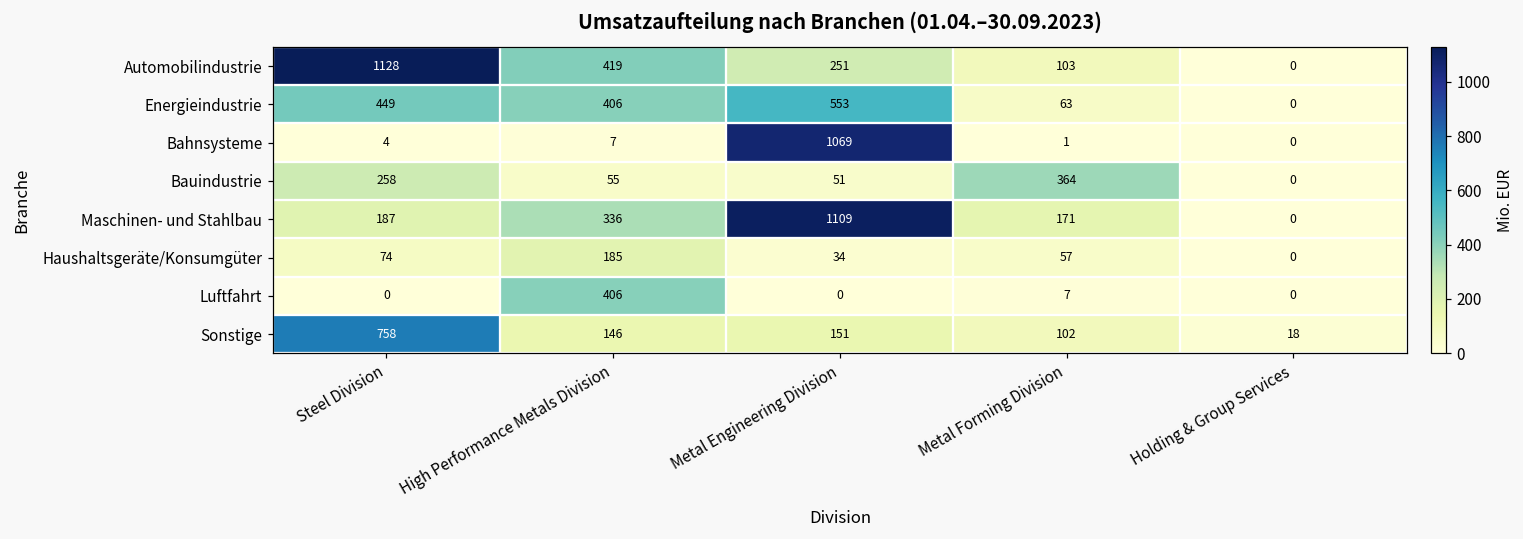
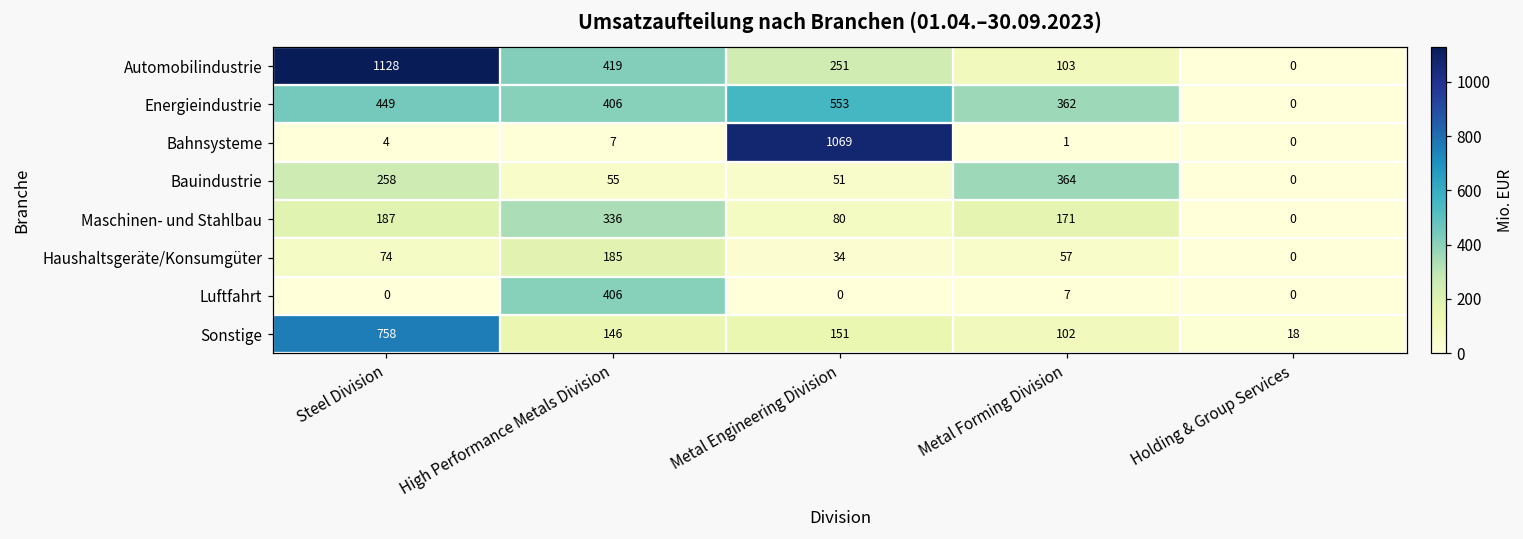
  {
    "Automobilindustrie": {
      "Steel Division": 1128,
      "High Performance Metals Division": 419,
      "Metal Engineering Division": 251,
      "Metal Forming Division": 103,
      "Holding & Group Services": 0
    },
    "Energieindustrie": {
      "Steel Division": 449,
      "High Performance Metals Division": 406,
      "Metal Engineering Division": 553,
-     "Metal Forming Division": 63,
+     "Metal Forming Division": 362,
      "Holding & Group Services": 0
    },
    "Bahnsysteme": {
      "Steel Division": 4,
      "High Performance Metals Division": 7,
      "Metal Engineering Division": 1069,
      "Metal Forming Division": 1,
      "Holding & Group Services": 0
    },
    "Bauindustrie": {
      "Steel Division": 258,
      "High Performance Metals Division": 55,
      "Metal Engineering Division": 51,
      "Metal Forming Division": 364,
      "Holding & Group Services": 0
    },
    "Maschinen- und Stahlbau": {
      "Steel Division": 187,
      "High Performance Metals Division": 336,
-     "Metal Engineering Division": 1109,
+     "Metal Engineering Division": 80,
      "Metal Forming Division": 171,
      "Holding & Group Services": 0
    },
    "Haushaltsgeräte/Konsumgüter": {
      "Steel Division": 74,
      "High Performance Metals Division": 185,
      "Metal Engineering Division": 34,
      "Metal Forming Division": 57,
      "Holding & Group Services": 0
    },
    "Luftfahrt": {
      "Steel Division": 0,
      "High Performance Metals Division": 406,
      "Metal Engineering Division": 0,
      "Metal Forming Division": 7,
      "Holding & Group Services": 0
    },
    "Sonstige": {
      "Steel Division": 758,
      "High Performance Metals Division": 146,
      "Metal Engineering Division": 151,
      "Metal Forming Division": 102,
      "Holding & Group Services": 18
    }
  }
